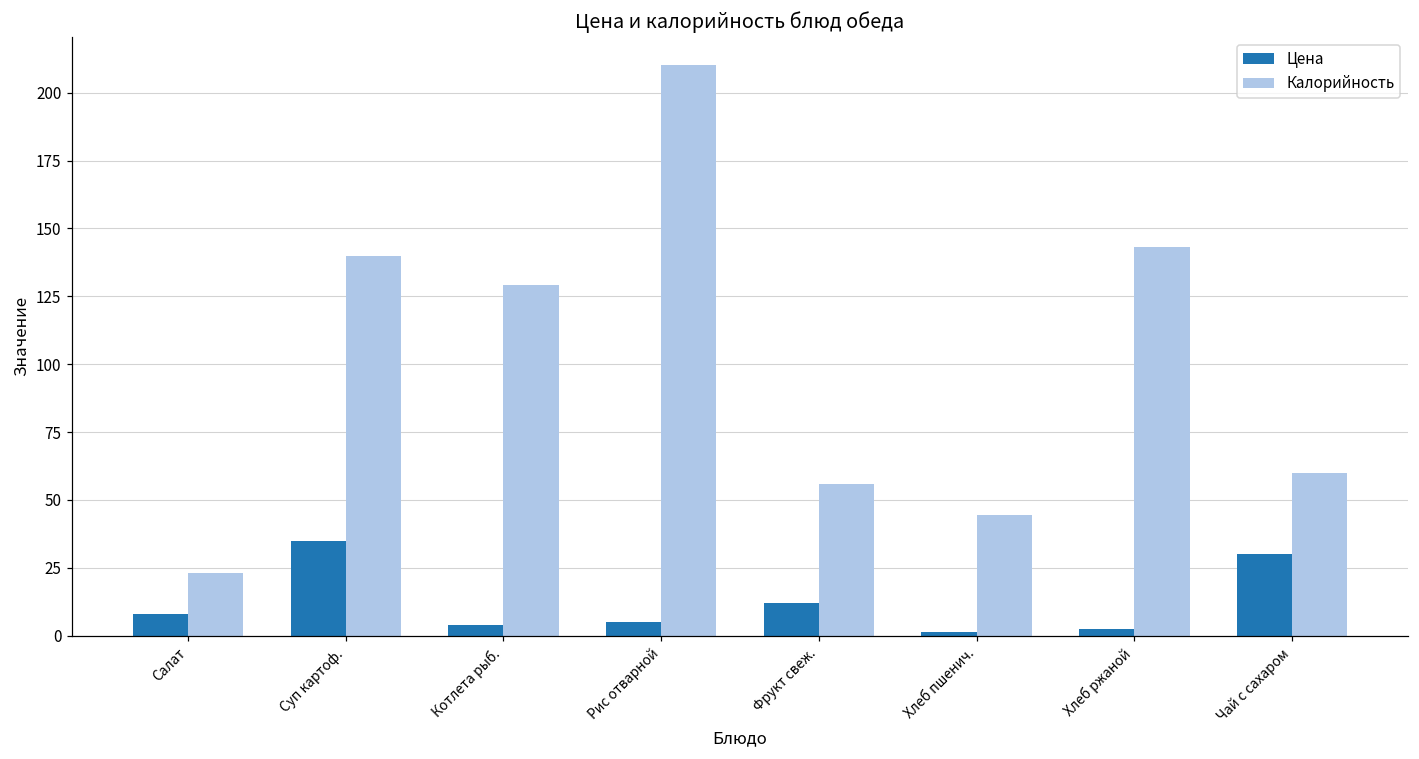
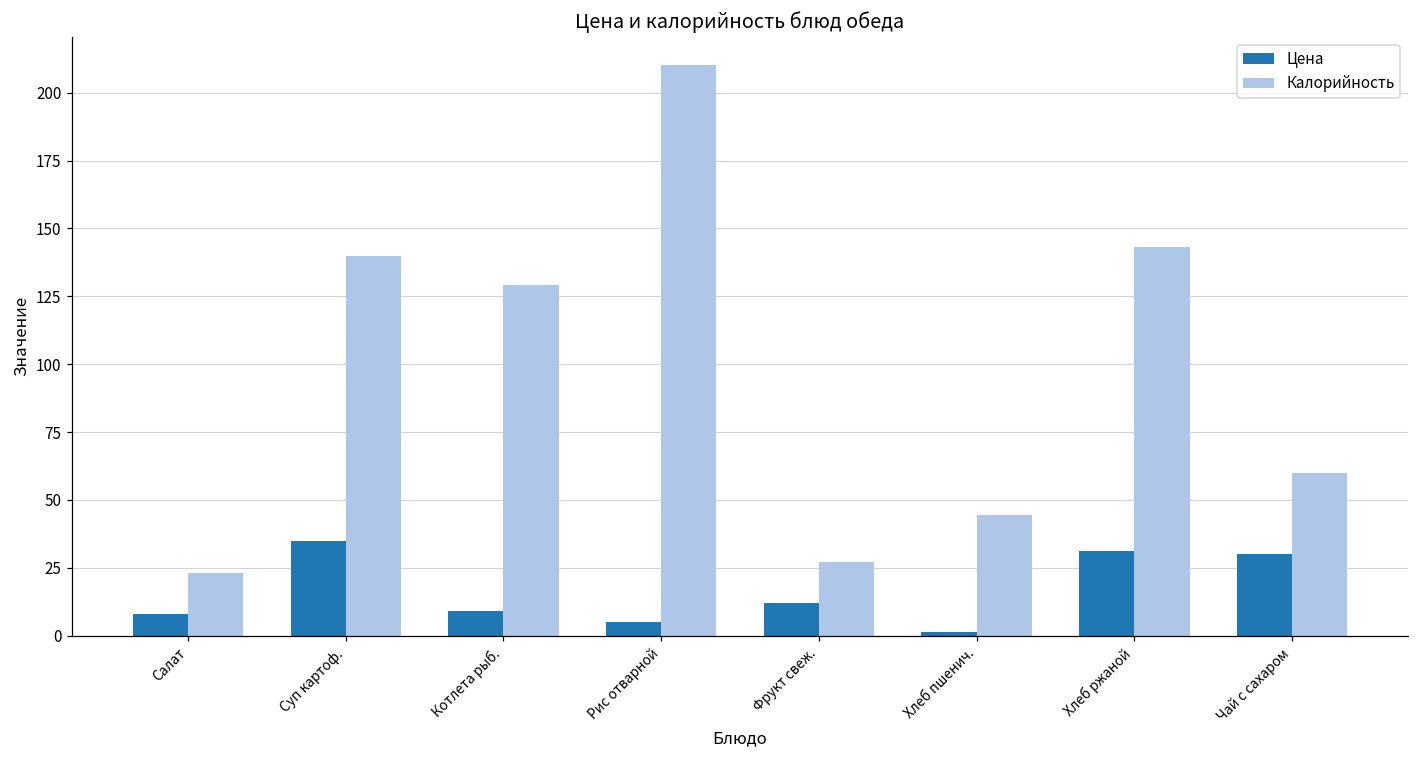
  {
    "Цена": {
      "Салат": 8,
      "Суп картоф.": 35,
-     "Котлета рыб.": 4,
+     "Котлета рыб.": 9,
      "Рис отварной": 5,
      "Фрукт свеж.": 12,
      "Хлеб пшенич.": 2,
-     "Хлеб ржаной": 3,
+     "Хлеб ржаной": 31,
      "Чай с сахаром": 30
    },
    "Калорийность": {
      "Салат": 23,
      "Суп картоф.": 140,
      "Котлета рыб.": 129,
      "Рис отварной": 210,
-     "Фрукт свеж.": 56,
+     "Фрукт свеж.": 27,
      "Хлеб пшенич.": 45,
      "Хлеб ржаной": 143,
      "Чай с сахаром": 60
    }
  }
